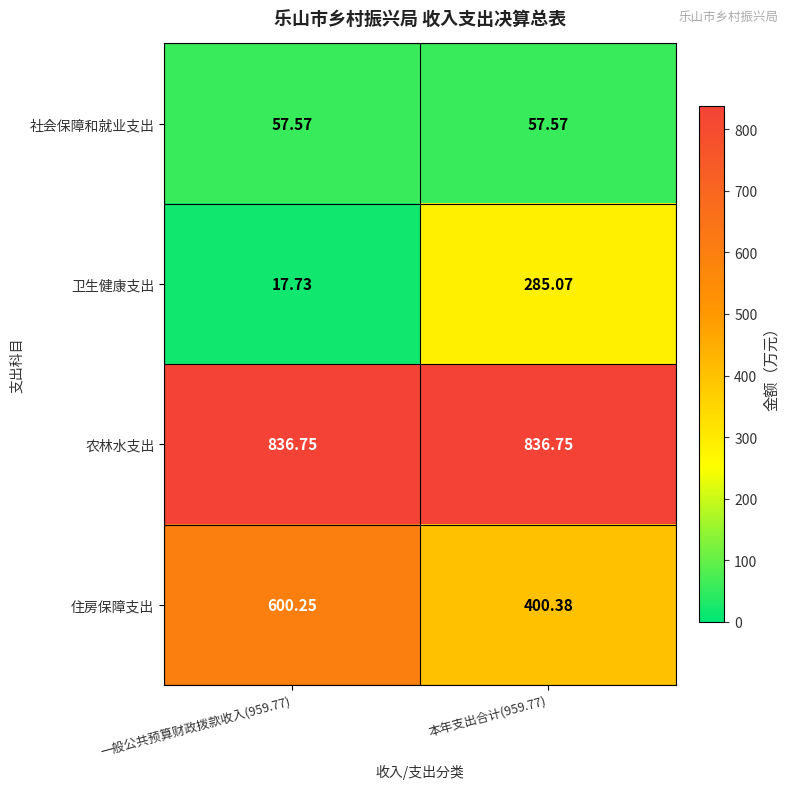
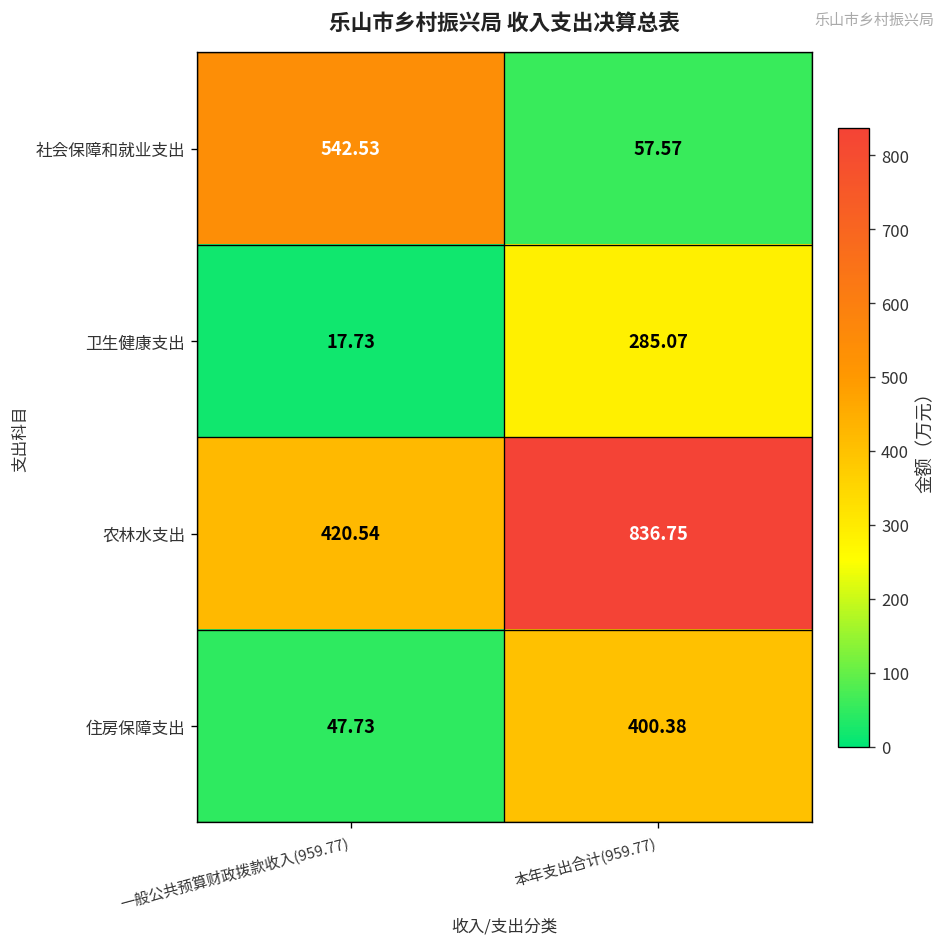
  {
    "社会保障和就业支出": {
-     "一般公共预算财政拨款收入(959.77)": 57.57,
+     "一般公共预算财政拨款收入(959.77)": 542.53,
      "本年支出合计(959.77)": 57.57
    },
    "卫生健康支出": {
      "一般公共预算财政拨款收入(959.77)": 17.73,
      "本年支出合计(959.77)": 285.07
    },
    "农林水支出": {
-     "一般公共预算财政拨款收入(959.77)": 836.75,
+     "一般公共预算财政拨款收入(959.77)": 420.54,
      "本年支出合计(959.77)": 836.75
    },
    "住房保障支出": {
-     "一般公共预算财政拨款收入(959.77)": 600.25,
+     "一般公共预算财政拨款收入(959.77)": 47.73,
      "本年支出合计(959.77)": 400.38
    }
  }
